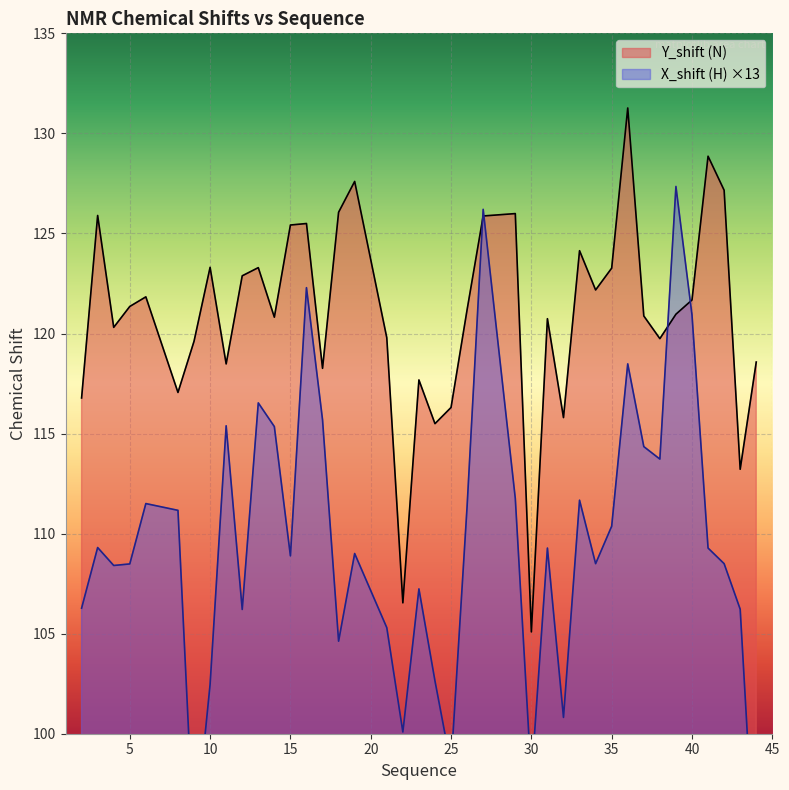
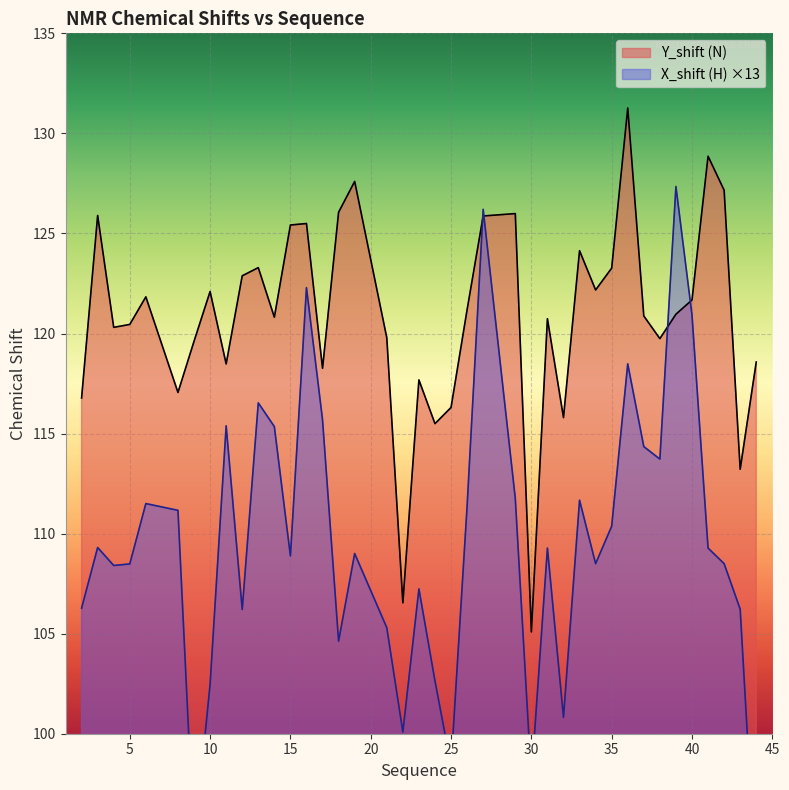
  {
    "Y_shift (N)": {
-     "5": 121.4,
-     "10": 123.3,
+     "5": 120.5,
+     "10": 122.1,
      "15": 125.4,
      "25": 116.3,
      "30": 105.1,
      "35": 123.3,
      "40": 121.7
    },
    "X_shift (H) ×13": {
      "5": 108.5,
      "10": 102.5,
      "15": 108.9,
      "35": 110.4,
      "40": 120.9
    }
  }
